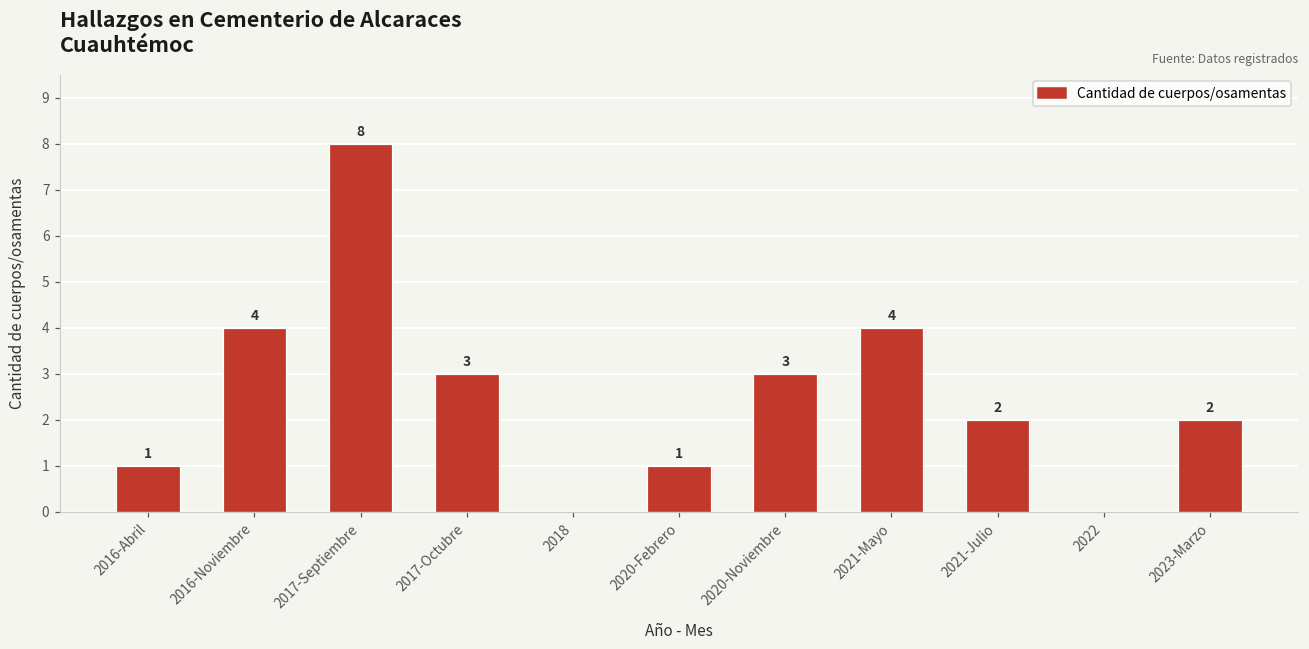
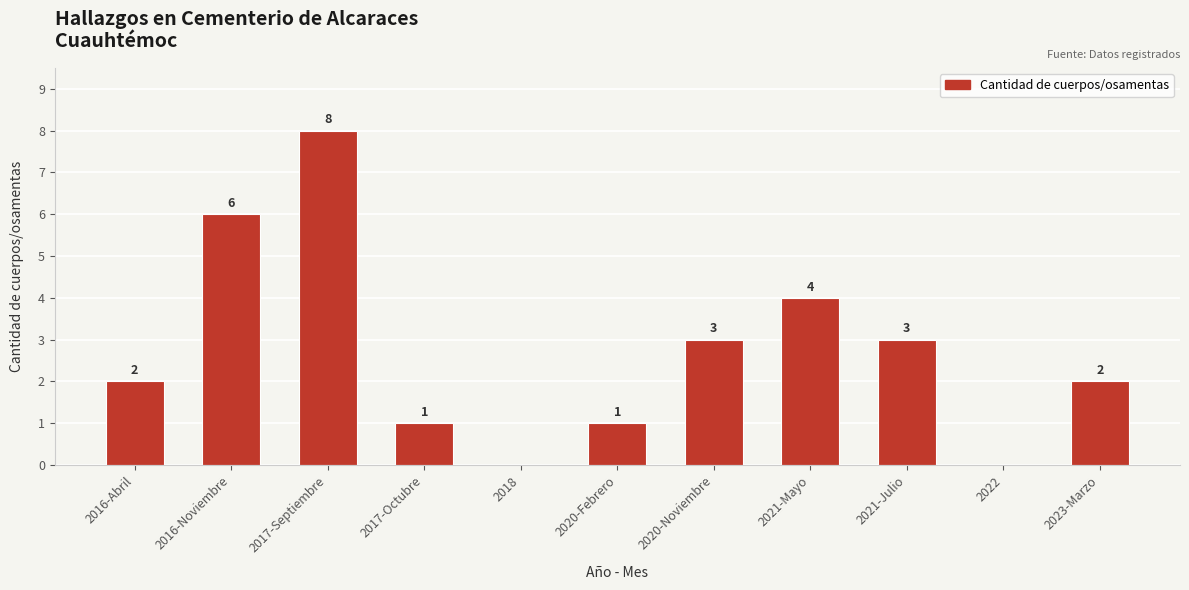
  {
-   "2016-Abril": 1,
-   "2016-Noviembre": 4,
+   "2016-Abril": 2,
+   "2016-Noviembre": 6,
    "2017-Septiembre": 8,
-   "2017-Octubre": 3,
+   "2017-Octubre": 1,
    "2020-Febrero": 1,
    "2020-Noviembre": 3,
    "2021-Mayo": 4,
-   "2021-Julio": 2,
+   "2021-Julio": 3,
    "2023-Marzo": 2
  }
